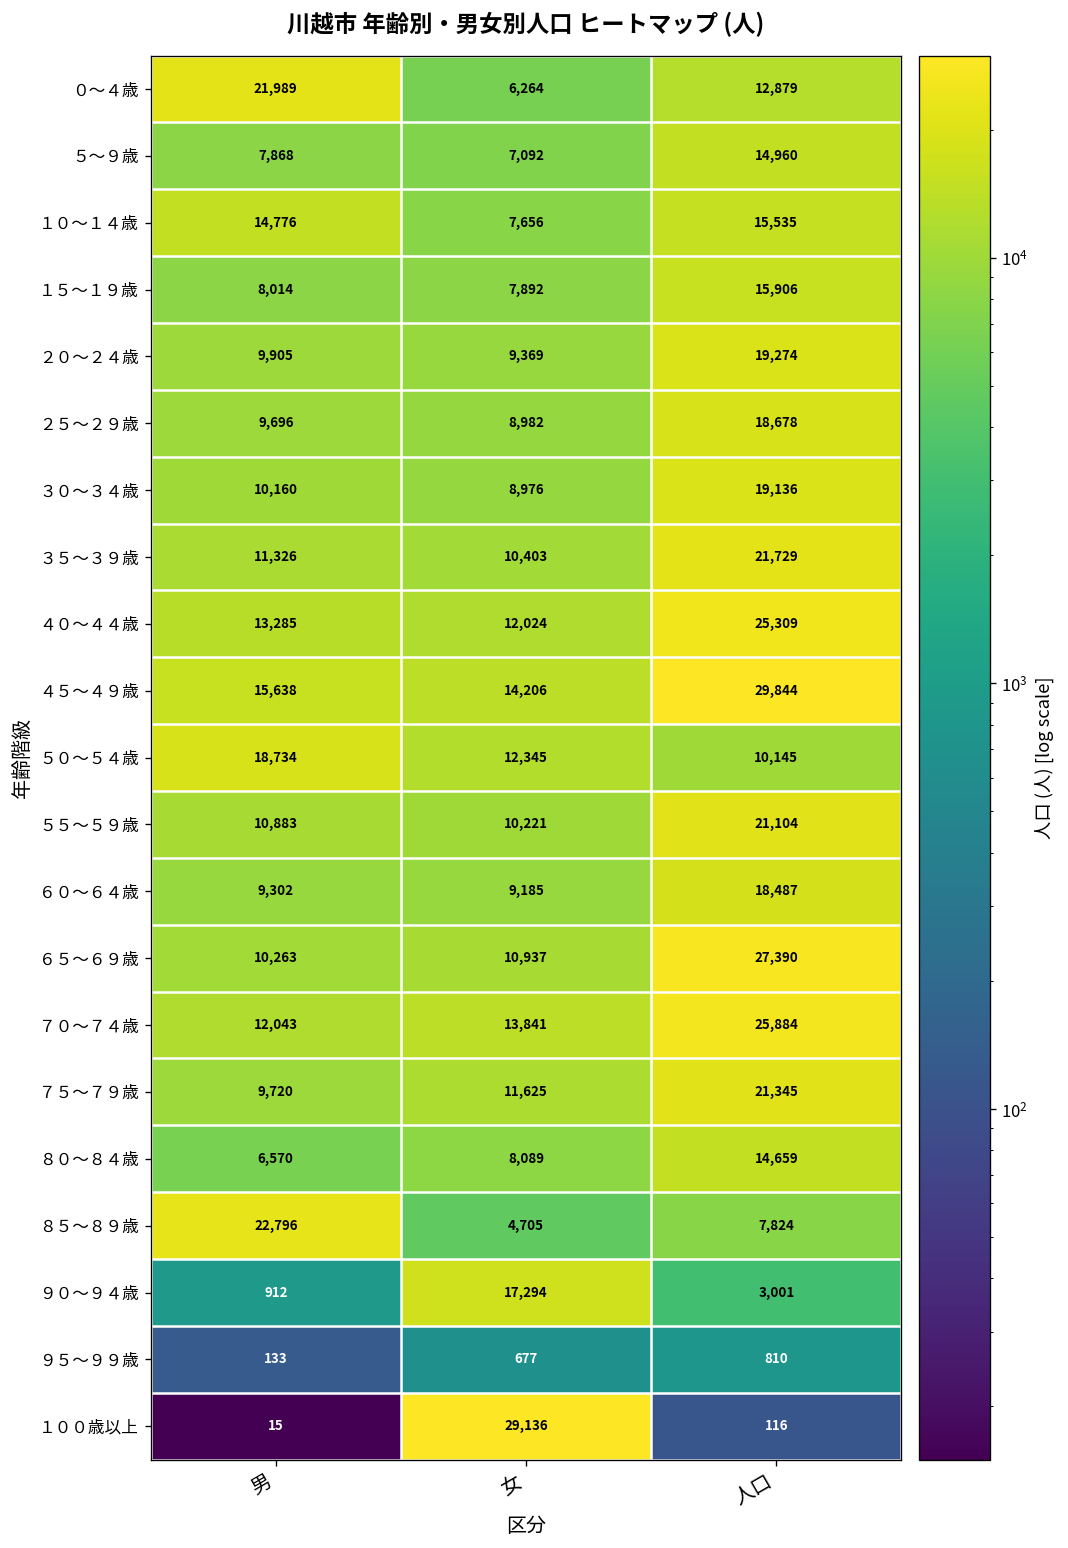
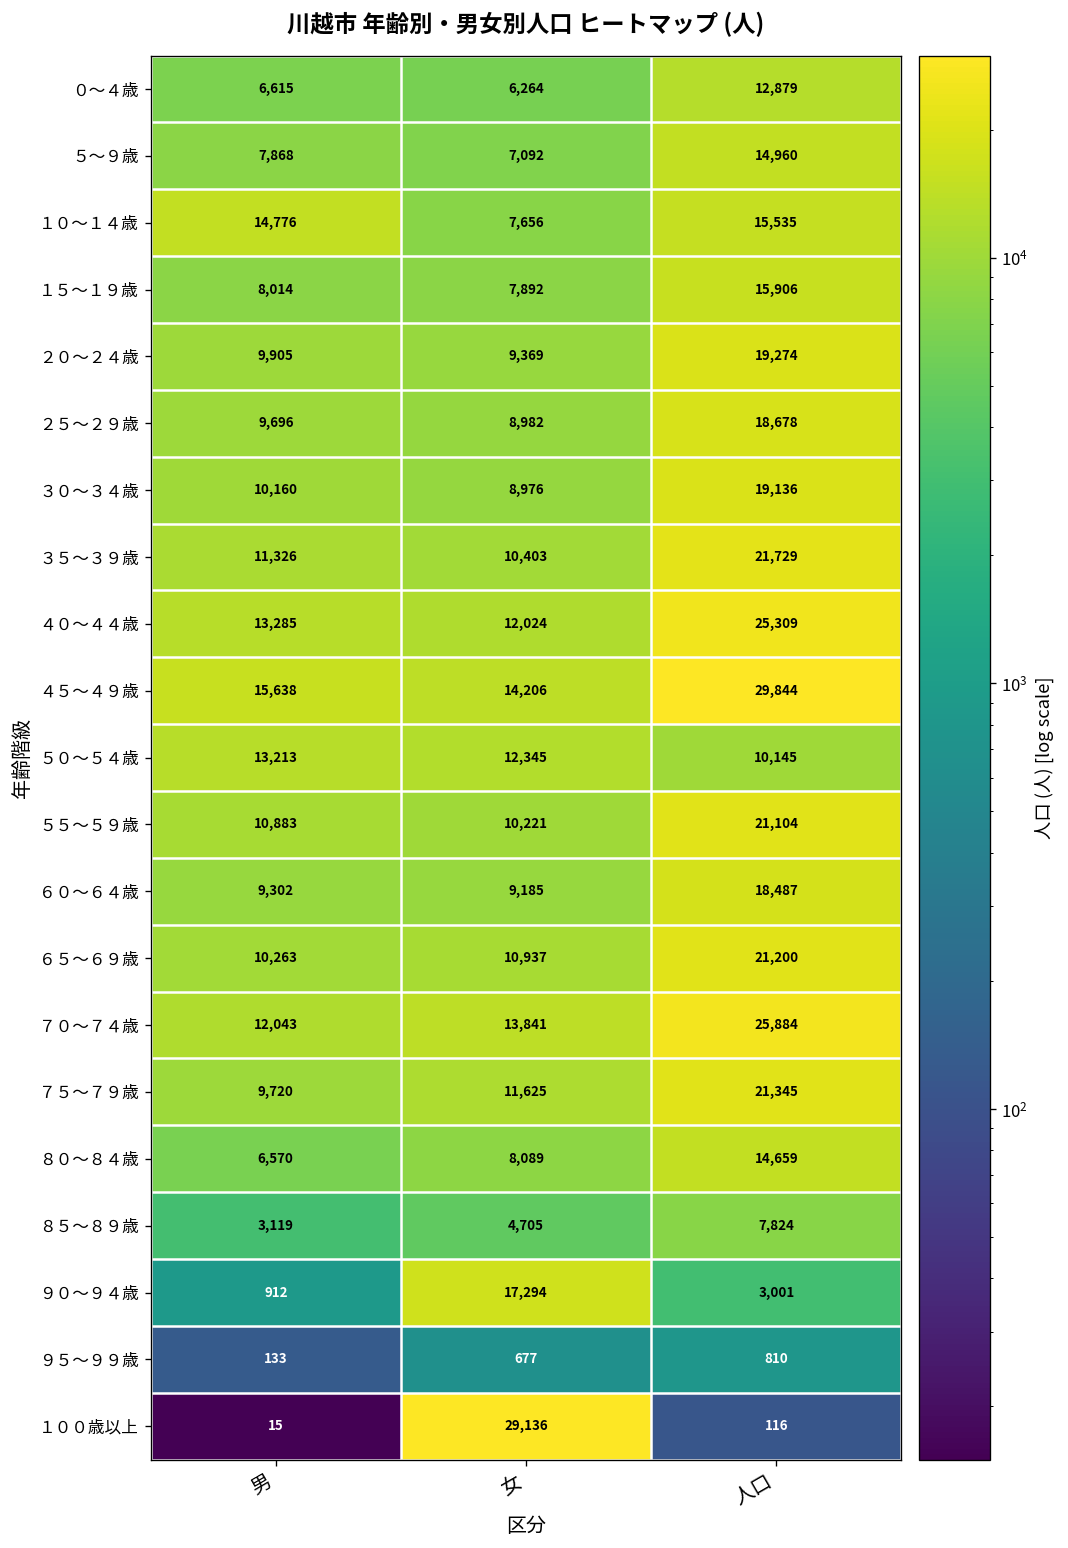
  {
    "０～４歳": {
-     "男": "21,989",
+     "男": "6,615",
      "女": "6,264",
      "人口": "12,879"
    },
    "５～９歳": {
      "男": "7,868",
      "女": "7,092",
      "人口": "14,960"
    },
    "１０～１４歳": {
      "男": "14,776",
      "女": "7,656",
      "人口": "15,535"
    },
    "１５～１９歳": {
      "男": "8,014",
      "女": "7,892",
      "人口": "15,906"
    },
    "２０～２４歳": {
      "男": "9,905",
      "女": "9,369",
      "人口": "19,274"
    },
    "２５～２９歳": {
      "男": "9,696",
      "女": "8,982",
      "人口": "18,678"
    },
    "３０～３４歳": {
      "男": "10,160",
      "女": "8,976",
      "人口": "19,136"
    },
    "３５～３９歳": {
      "男": "11,326",
      "女": "10,403",
      "人口": "21,729"
    },
    "４０～４４歳": {
      "男": "13,285",
      "女": "12,024",
      "人口": "25,309"
    },
    "４５～４９歳": {
      "男": "15,638",
      "女": "14,206",
      "人口": "29,844"
    },
    "５０～５４歳": {
-     "男": "18,734",
+     "男": "13,213",
      "女": "12,345",
      "人口": "10,145"
    },
    "５５～５９歳": {
      "男": "10,883",
      "女": "10,221",
      "人口": "21,104"
    },
    "６０～６４歳": {
      "男": "9,302",
      "女": "9,185",
      "人口": "18,487"
    },
    "６５～６９歳": {
      "男": "10,263",
      "女": "10,937",
-     "人口": "27,390"
+     "人口": "21,200"
    },
    "７０～７４歳": {
      "男": "12,043",
      "女": "13,841",
      "人口": "25,884"
    },
    "７５～７９歳": {
      "男": "9,720",
      "女": "11,625",
      "人口": "21,345"
    },
    "８０～８４歳": {
      "男": "6,570",
      "女": "8,089",
      "人口": "14,659"
    },
    "８５～８９歳": {
-     "男": "22,796",
+     "男": "3,119",
      "女": "4,705",
      "人口": "7,824"
    },
    "９０～９４歳": {
      "男": "912",
      "女": "17,294",
      "人口": "3,001"
    },
    "９５～９９歳": {
      "男": "133",
      "女": "677",
      "人口": "810"
    },
    "１００歳以上": {
      "男": "15",
      "女": "29,136",
      "人口": "116"
    }
  }
